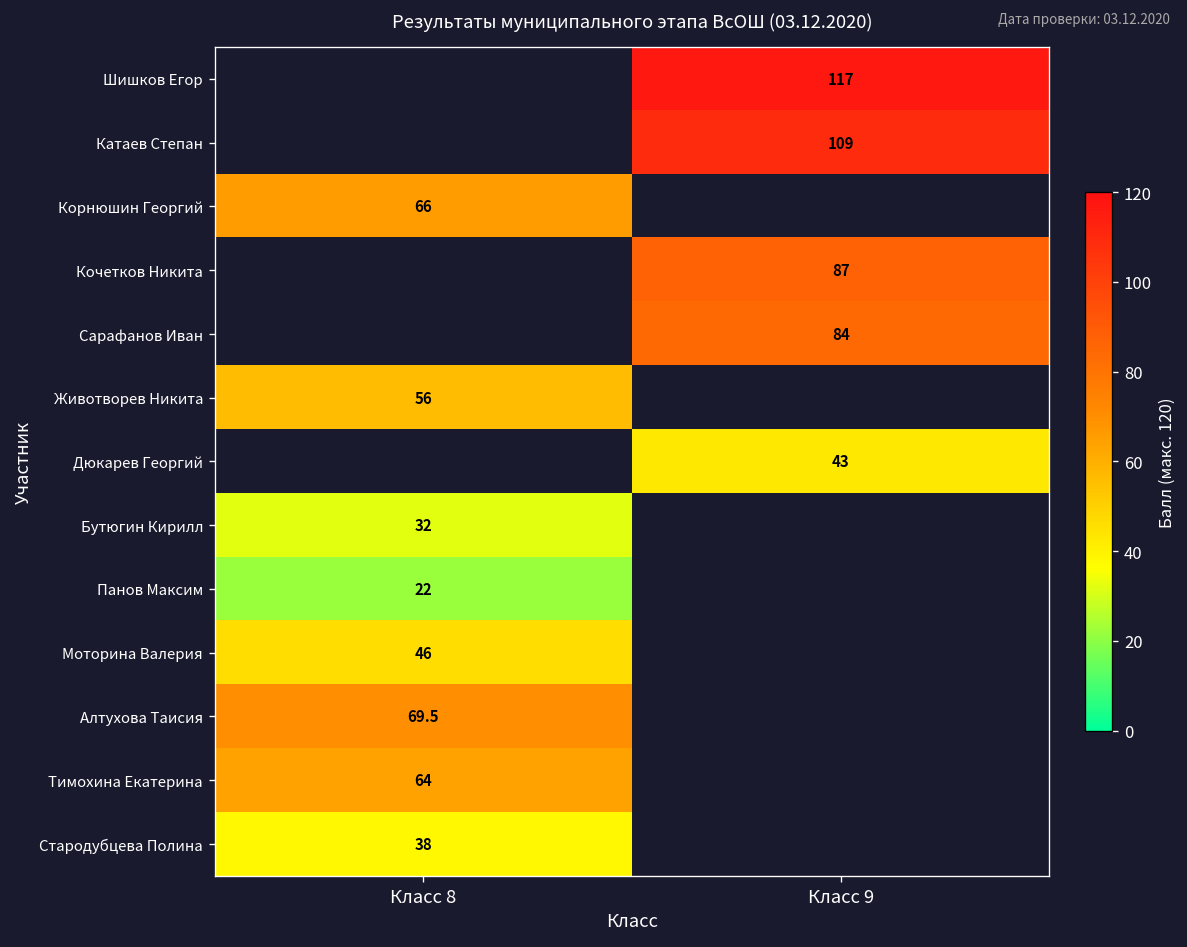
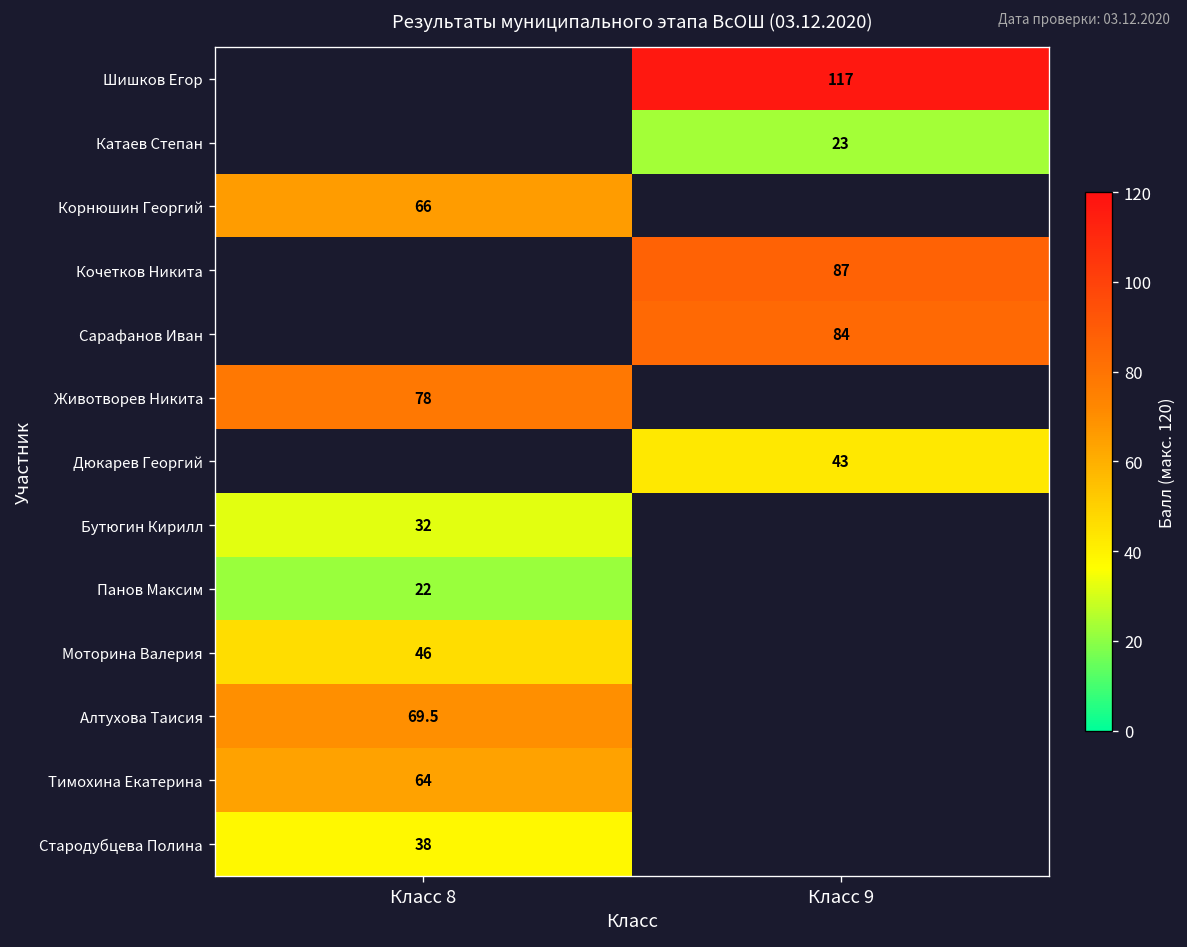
  {
    "Шишков Егор": {
      "Класс 9": 117
    },
    "Катаев Степан": {
-     "Класс 9": 109
+     "Класс 9": 23
    },
    "Корнюшин Георгий": {
      "Класс 8": 66
    },
    "Кочетков Никита": {
      "Класс 9": 87
    },
    "Сарафанов Иван": {
      "Класс 9": 84
    },
    "Животворев Никита": {
-     "Класс 8": 56
+     "Класс 8": 78
    },
    "Дюкарев Георгий": {
      "Класс 9": 43
    },
    "Бутюгин Кирилл": {
      "Класс 8": 32
    },
    "Панов Максим": {
      "Класс 8": 22
    },
    "Моторина Валерия": {
      "Класс 8": 46
    },
    "Алтухова Таисия": {
      "Класс 8": 69.5
    },
    "Тимохина Екатерина": {
      "Класс 8": 64
    },
    "Стародубцева Полина": {
      "Класс 8": 38
    }
  }
